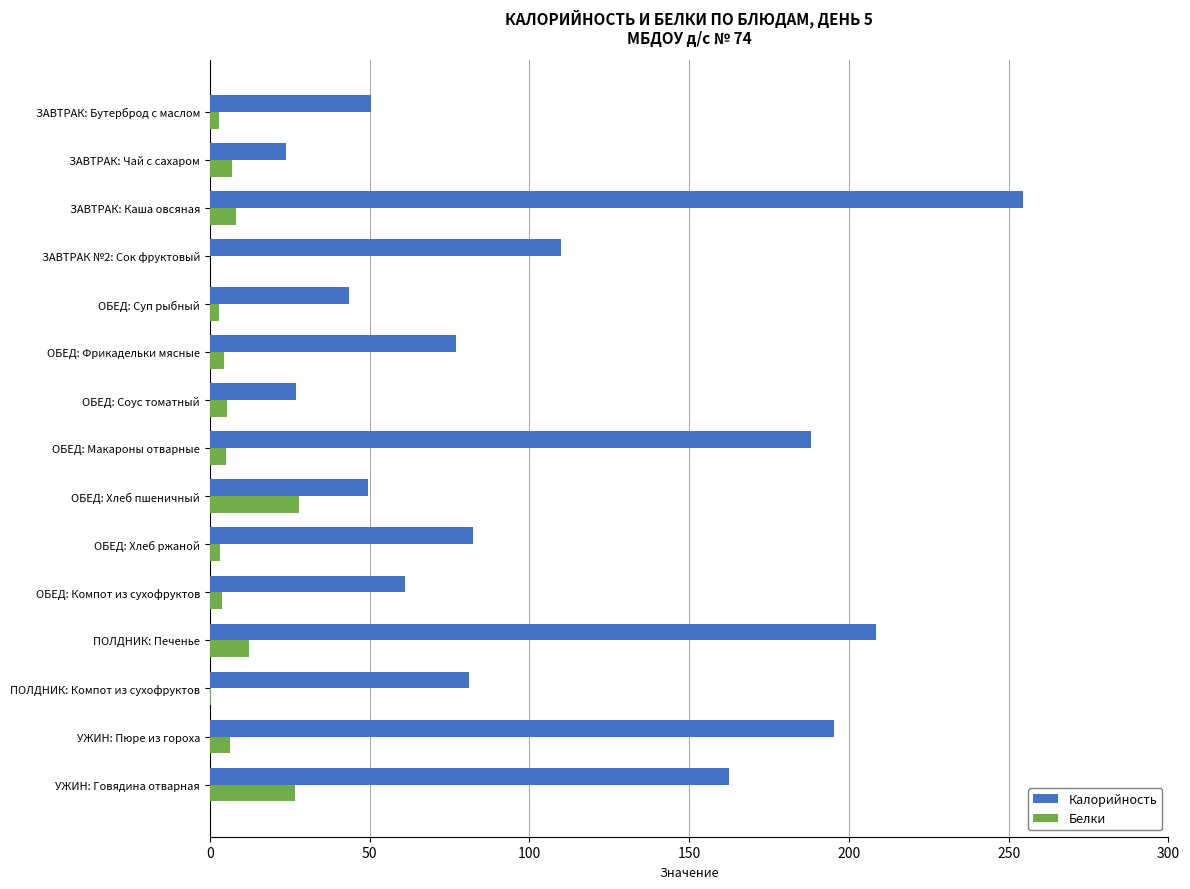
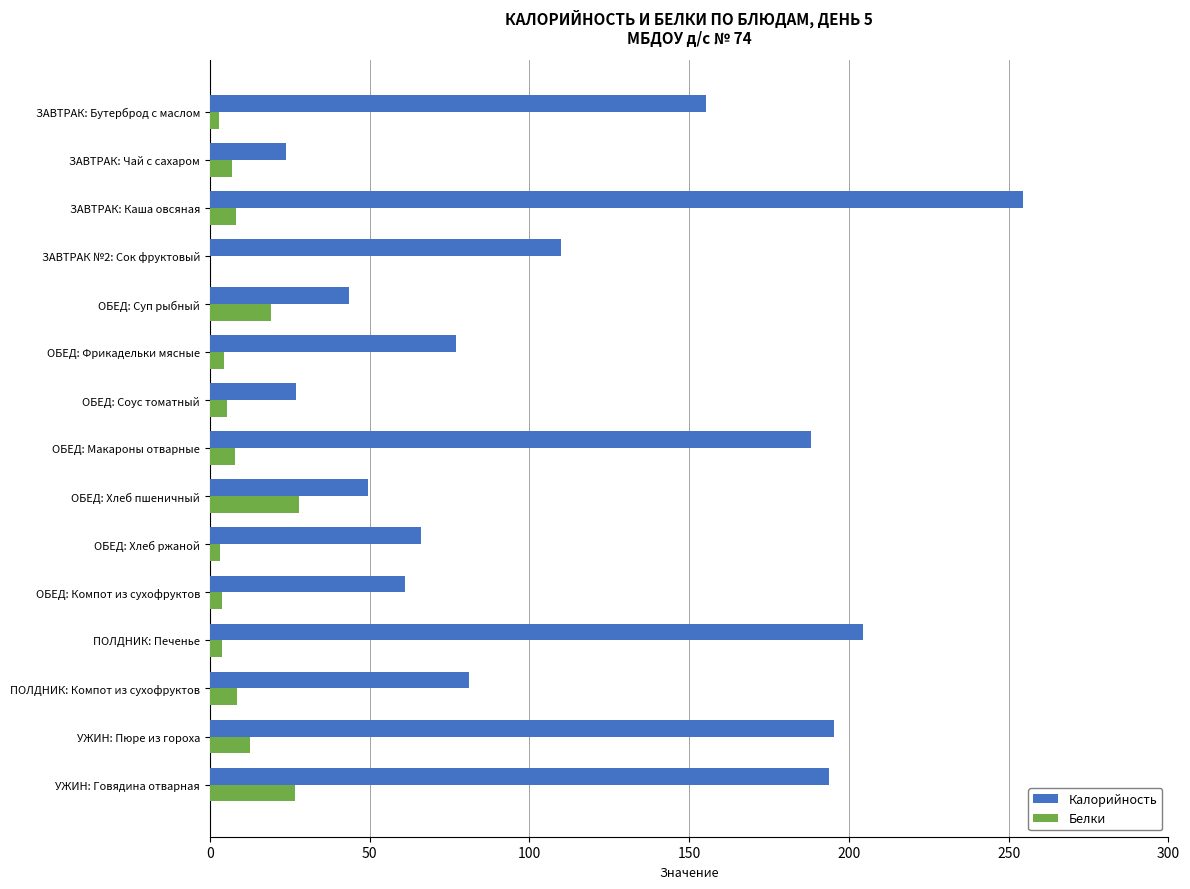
  {
    "Калорийность": {
-     "ЗАВТРАК: Бутерброд с маслом": 50,
+     "ЗАВТРАК: Бутерброд с маслом": 155,
      "ЗАВТРАК: Чай с сахаром": 24,
      "ЗАВТРАК: Каша овсяная": 254,
      "ЗАВТРАК №2: Сок фруктовый": 110,
      "ОБЕД: Суп рыбный": 43,
      "ОБЕД: Фрикадельки мясные": 77,
      "ОБЕД: Соус томатный": 27,
      "ОБЕД: Макароны отварные": 188,
      "ОБЕД: Хлеб пшеничный": 50,
-     "ОБЕД: Хлеб ржаной": 83,
+     "ОБЕД: Хлеб ржаной": 66,
      "ОБЕД: Компот из сухофруктов": 61,
-     "ПОЛДНИК: Печенье": 209,
+     "ПОЛДНИК: Печенье": 205,
      "ПОЛДНИК: Компот из сухофруктов": 81,
      "УЖИН: Пюре из гороха": 195,
-     "УЖИН: Говядина отварная": 163
+     "УЖИН: Говядина отварная": 194
    },
    "Белки": {
      "ЗАВТРАК: Бутерброд с маслом": 3,
      "ЗАВТРАК: Чай с сахаром": 7,
      "ЗАВТРАК: Каша овсяная": 8,
      "ЗАВТРАК №2: Сок фруктовый": 0,
-     "ОБЕД: Суп рыбный": 3,
+     "ОБЕД: Суп рыбный": 19,
      "ОБЕД: Фрикадельки мясные": 4,
      "ОБЕД: Соус томатный": 5,
-     "ОБЕД: Макароны отварные": 5,
+     "ОБЕД: Макароны отварные": 8,
      "ОБЕД: Хлеб пшеничный": 28,
      "ОБЕД: Хлеб ржаной": 3,
      "ОБЕД: Компот из сухофруктов": 4,
-     "ПОЛДНИК: Печенье": 12,
-     "ПОЛДНИК: Компот из сухофруктов": 1,
-     "УЖИН: Пюре из гороха": 6,
+     "ПОЛДНИК: Печенье": 4,
+     "ПОЛДНИК: Компот из сухофруктов": 9,
+     "УЖИН: Пюре из гороха": 13,
      "УЖИН: Говядина отварная": 27
    }
  }
